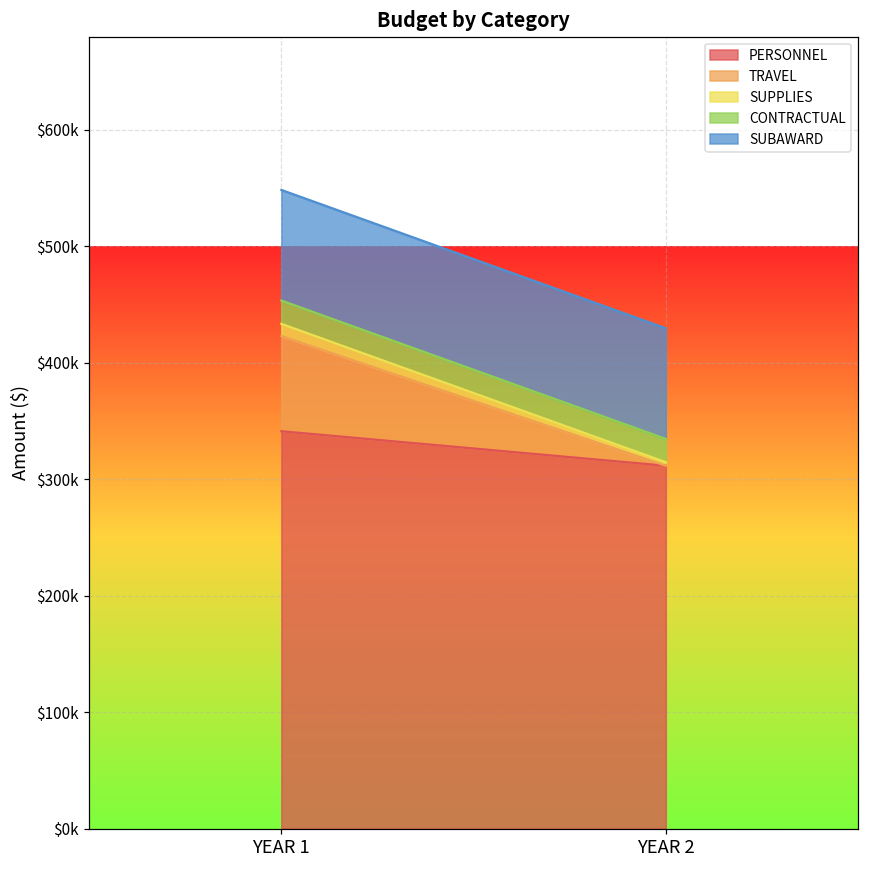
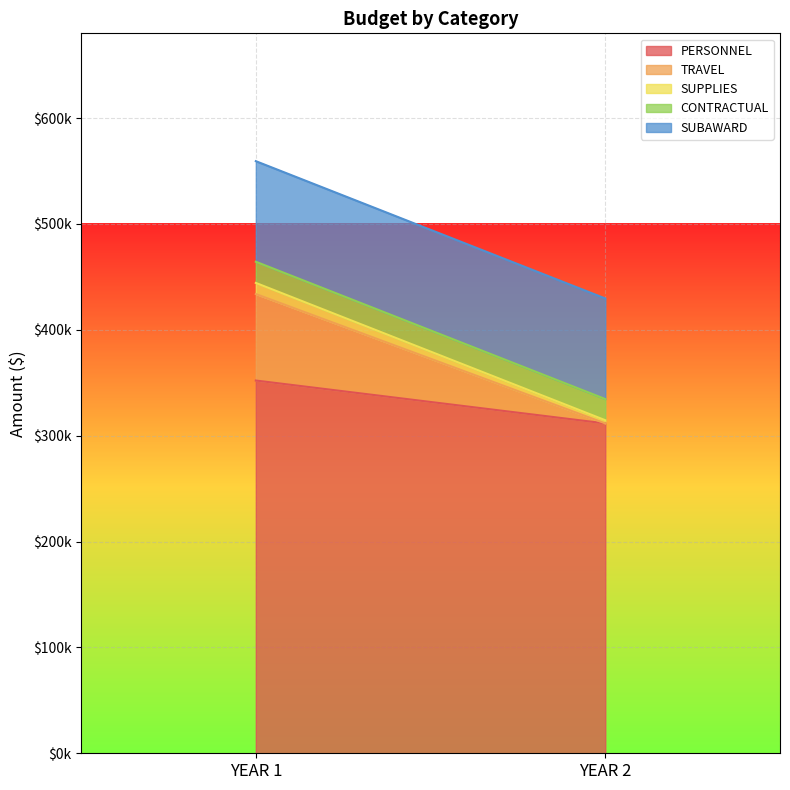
  {
    "PERSONNEL": {
-     "YEAR 1": "$341000"
+     "YEAR 1": "$352000"
    },
    "TRAVEL": {
      "YEAR 1": "$82000"
    },
    "SUPPLIES": {
      "YEAR 1": "$11000",
      "YEAR 2": "$3000"
    },
    "CONTRACTUAL": {
      "YEAR 1": "$20000",
      "YEAR 2": "$20000"
    },
    "SUBAWARD": {
      "YEAR 1": "$95000",
      "YEAR 2": "$95000"
    }
  }
